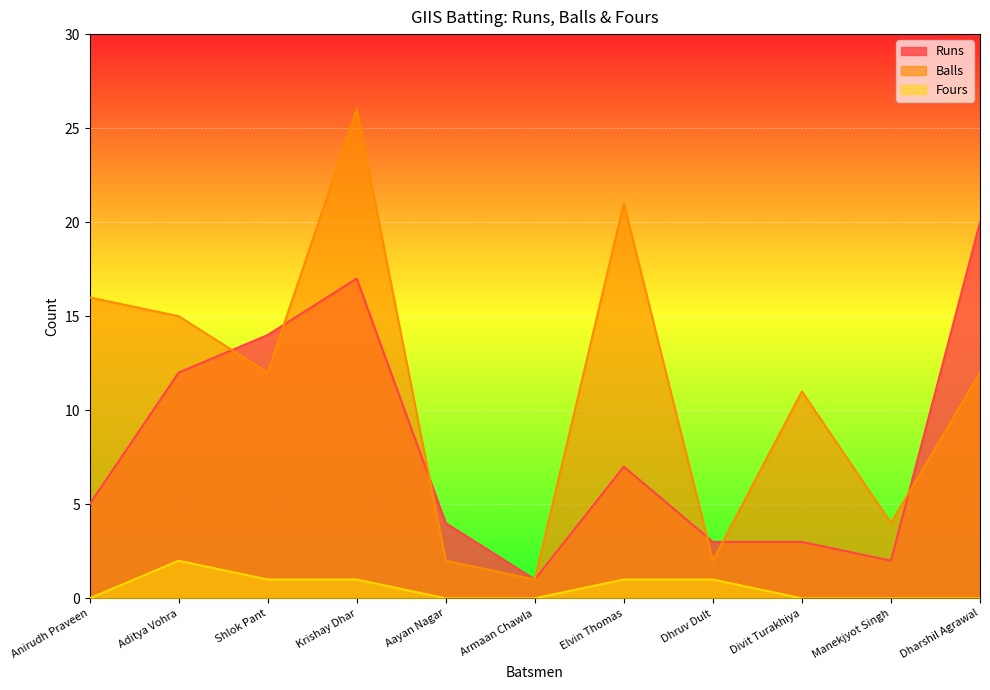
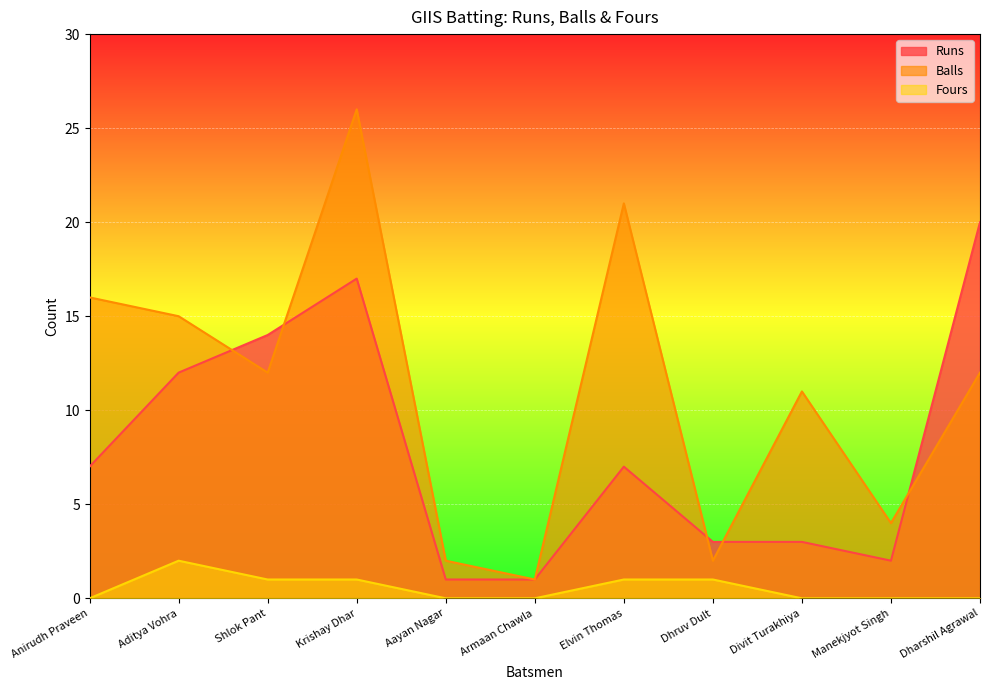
  {
    "Runs": {
-     "Anirudh Praveen": 5,
+     "Anirudh Praveen": 7,
      "Aditya Vohra": 12,
      "Shlok Pant": 14,
      "Krishay Dhar": 17,
-     "Aayan Nagar": 4,
+     "Aayan Nagar": 1,
      "Elvin Thomas": 7,
      "Dhruv Dult": 3,
      "Divit Turakhiya": 3,
      "Manekjyot Singh": 2,
      "Dharshil Agrawal": 20
    }
  }
